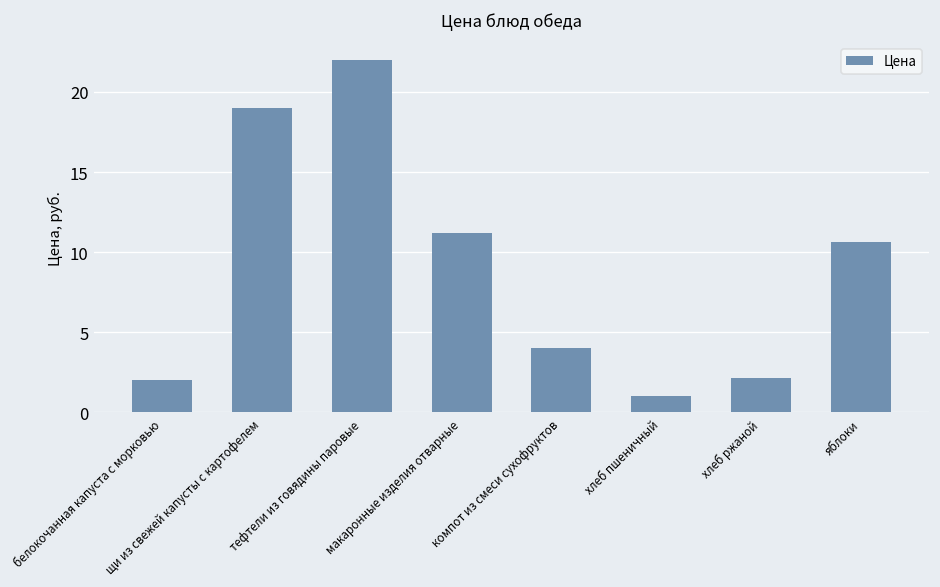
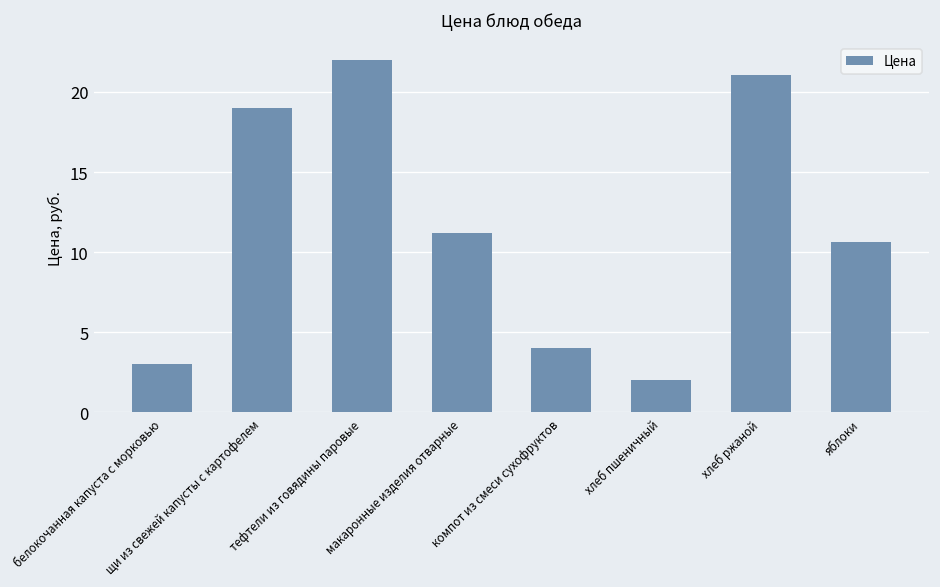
  {
-   "белокочанная капуста с морковью": 2,
+   "белокочанная капуста с морковью": 3,
    "щи из свежей капусты с картофелем": 19.0,
    "тефтели из говядины паровые": 22.0,
    "макаронные изделия отварные": 11.2,
    "компот из смеси сухофруктов": 4.0,
-   "хлеб пшеничный": 1,
-   "хлеб ржаной": 2.2,
+   "хлеб пшеничный": 2,
+   "хлеб ржаной": 21.1,
    "яблоки": 10.7
  }
